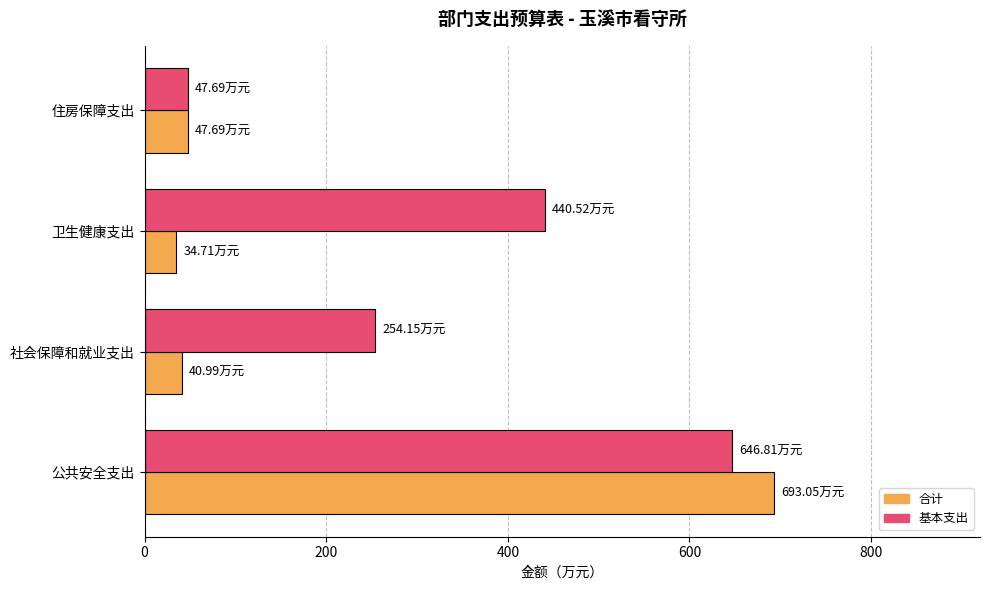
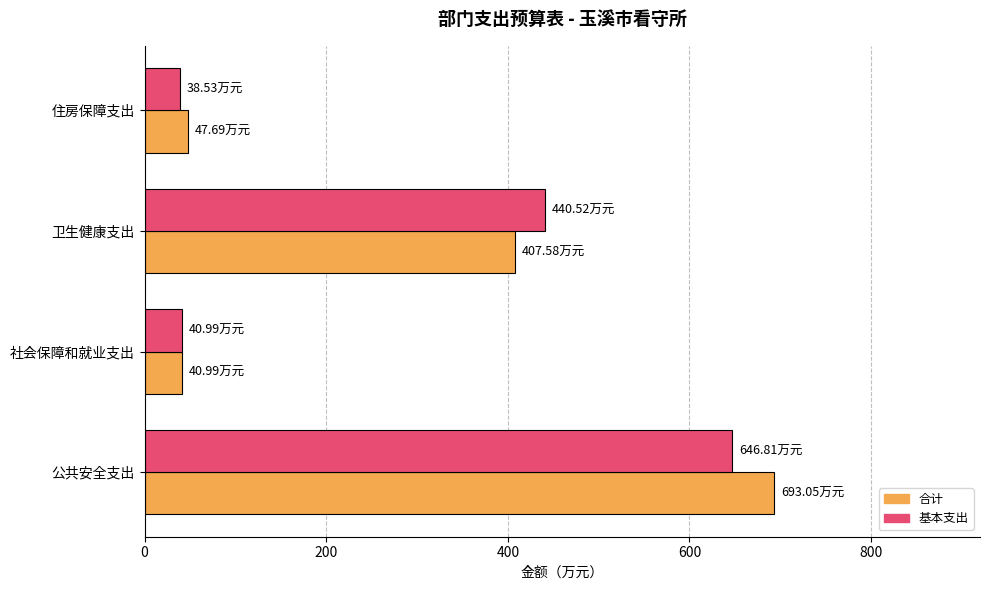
  {
    "合计": {
      "住房保障支出": 47.69,
-     "卫生健康支出": 34.71,
+     "卫生健康支出": 407.58,
      "社会保障和就业支出": 40.99,
      "公共安全支出": 693.05
    },
    "基本支出": {
-     "住房保障支出": 47.69,
+     "住房保障支出": 38.53,
      "卫生健康支出": 440.52,
-     "社会保障和就业支出": 254.15,
+     "社会保障和就业支出": 40.99,
      "公共安全支出": 646.81
    }
  }
